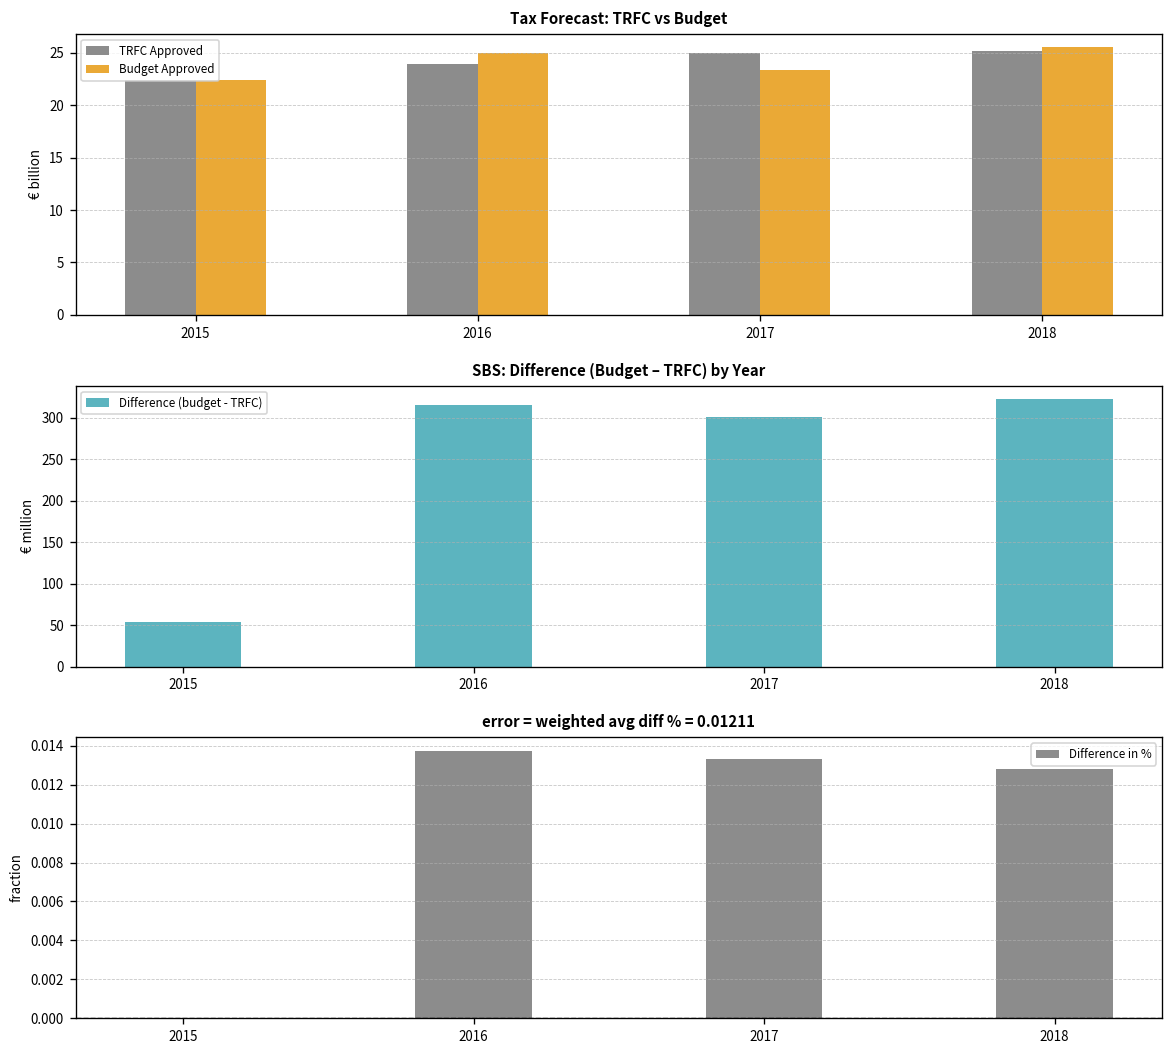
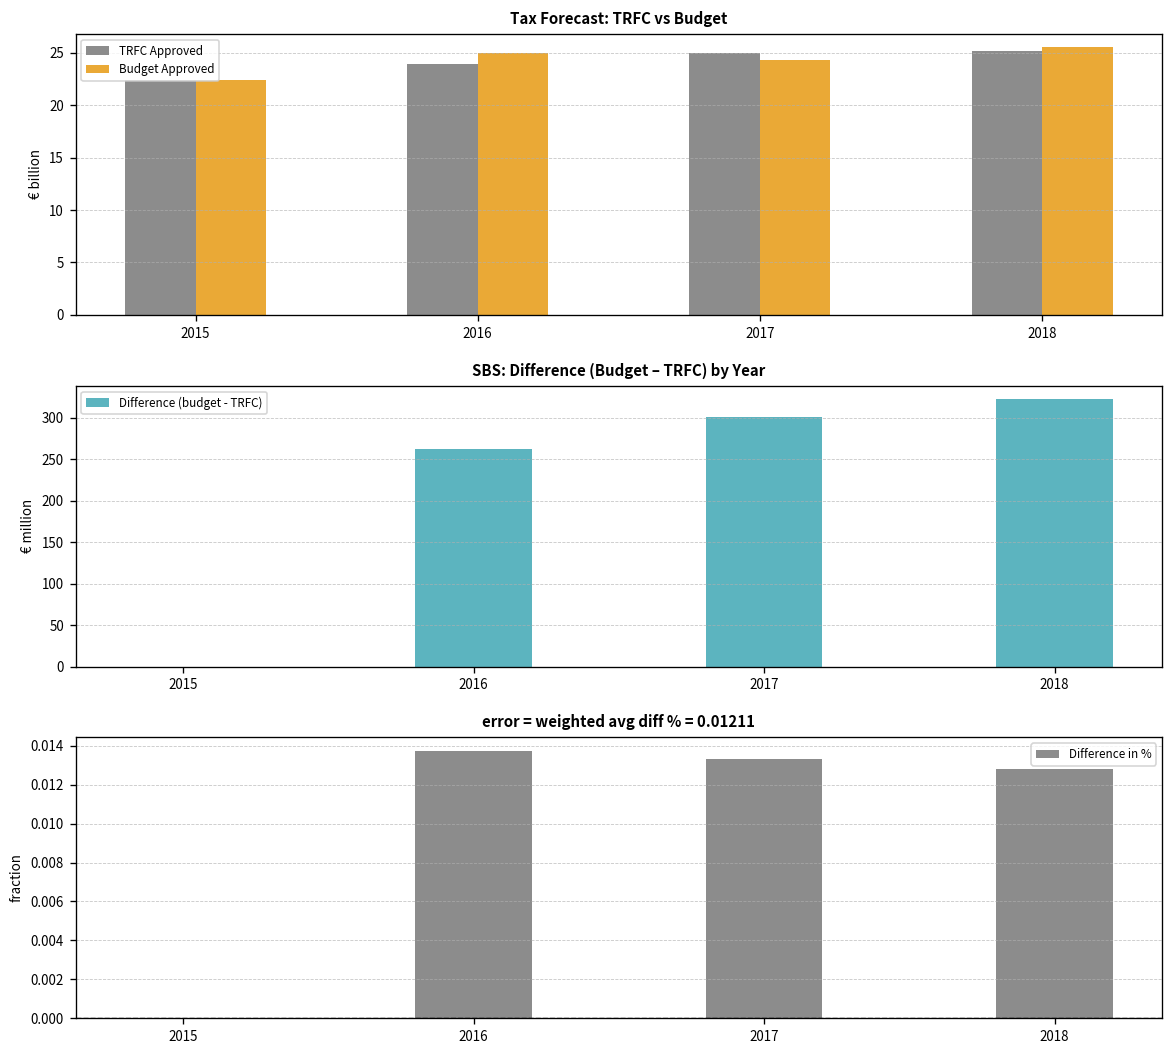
  {
    "Tax Forecast: TRFC vs Budget": {
      "TRFC Approved": {
        "2015": 22,
        "2016": 24,
        "2017": 25,
        "2018": 25
      },
      "Budget Approved": {
        "2015": 22,
        "2016": 25,
-       "2017": 23,
+       "2017": 24,
        "2018": 26
      }
    },
    "SBS: Difference (Budget – TRFC) by Year": {
-     "2015": 50,
-     "2016": 320,
+     "2015": 0,
+     "2016": 260,
      "2017": 300,
      "2018": 320
    },
    "error = weighted avg diff % = 0.01211": {
      "2015": 0.0000,
      "2016": 0.0137,
      "2017": 0.0133,
      "2018": 0.0128
    }
  }
